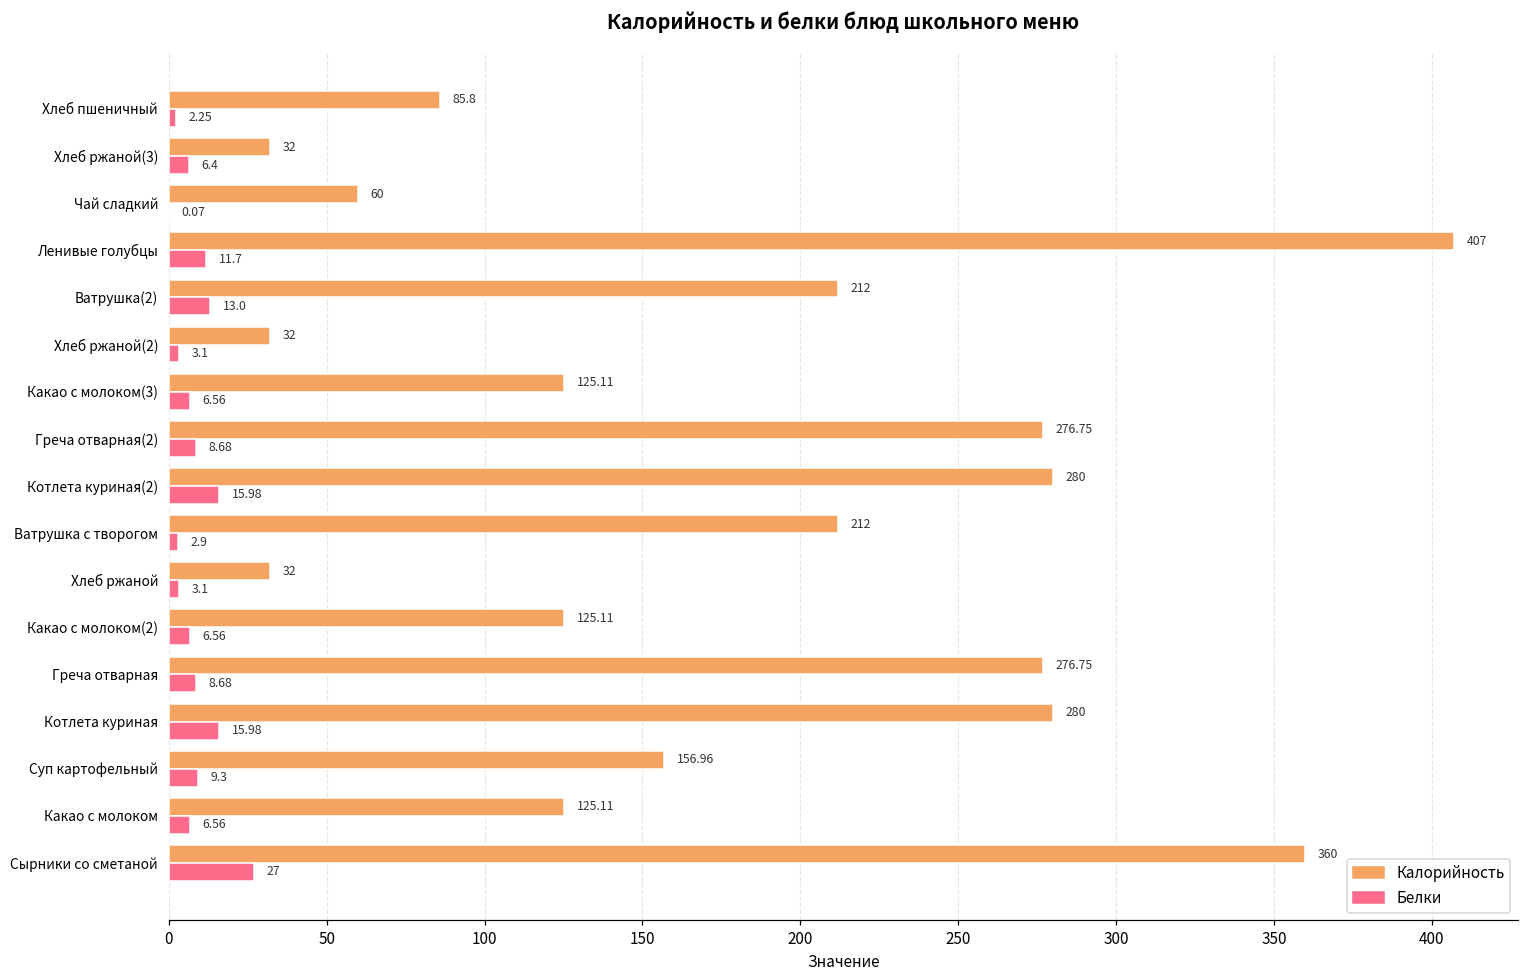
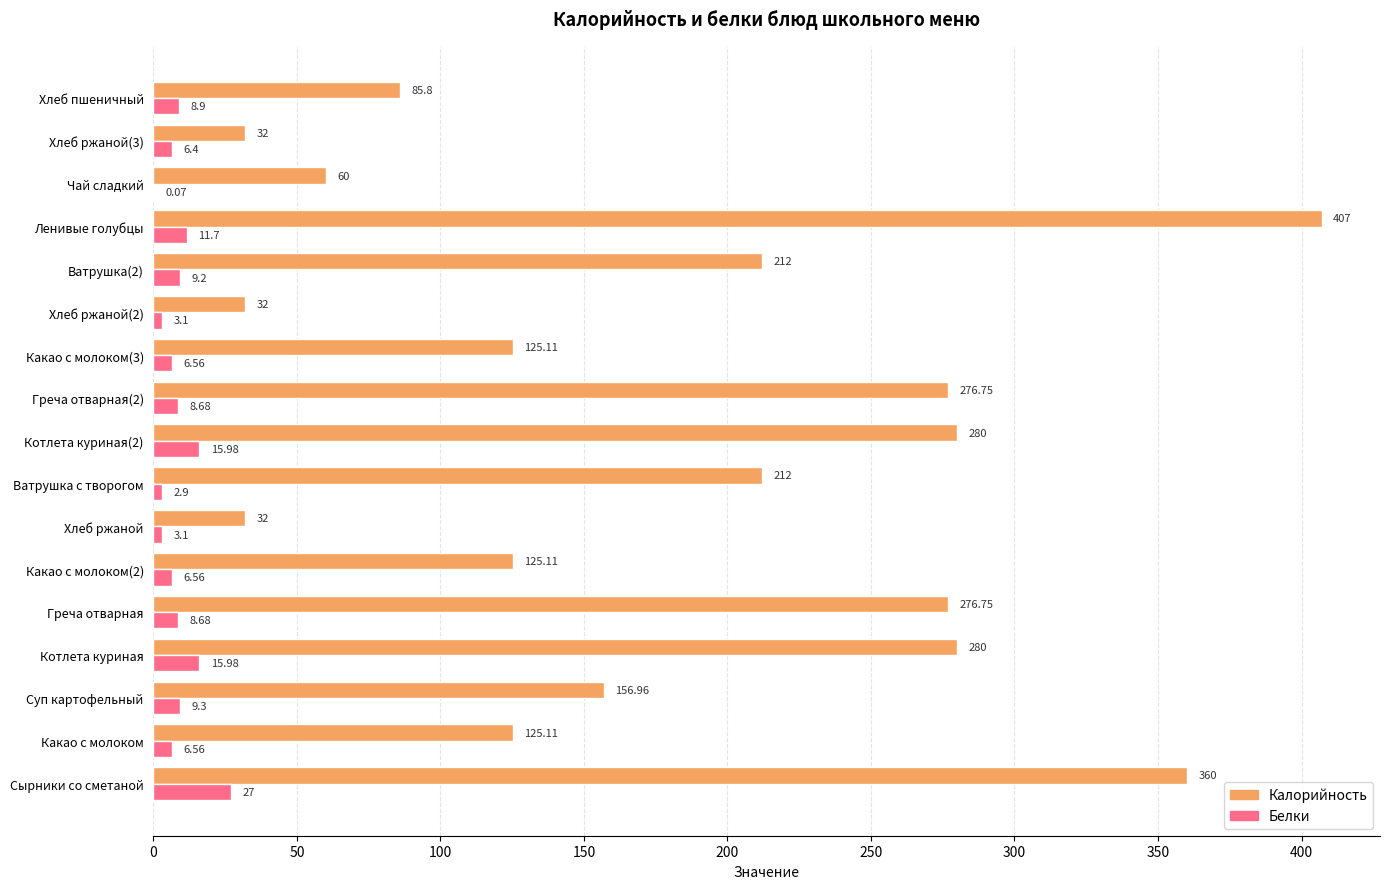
  {
    "Калорийность": {
      "Хлеб пшеничный": 85.8,
      "Хлеб ржаной(3)": 32,
      "Чай сладкий": 60,
      "Ленивые голубцы": 407,
      "Ватрушка(2)": 212,
      "Хлеб ржаной(2)": 32,
      "Какао с молоком(3)": 125.11,
      "Греча отварная(2)": 276.75,
      "Котлета куриная(2)": 280,
      "Ватрушка с творогом": 212,
      "Хлеб ржаной": 32,
      "Какао с молоком(2)": 125.11,
      "Греча отварная": 276.75,
      "Котлета куриная": 280,
      "Суп картофельный": 156.96,
      "Какао с молоком": 125.11,
      "Сырники со сметаной": 360
    },
    "Белки": {
-     "Хлеб пшеничный": 2.25,
+     "Хлеб пшеничный": 8.9,
      "Хлеб ржаной(3)": 6.4,
      "Чай сладкий": 0.07,
      "Ленивые голубцы": 11.7,
-     "Ватрушка(2)": 13.0,
+     "Ватрушка(2)": 9.2,
      "Хлеб ржаной(2)": 3.1,
      "Какао с молоком(3)": 6.56,
      "Греча отварная(2)": 8.68,
      "Котлета куриная(2)": 15.98,
      "Ватрушка с творогом": 2.9,
      "Хлеб ржаной": 3.1,
      "Какао с молоком(2)": 6.56,
      "Греча отварная": 8.68,
      "Котлета куриная": 15.98,
      "Суп картофельный": 9.3,
      "Какао с молоком": 6.56,
      "Сырники со сметаной": 27
    }
  }
